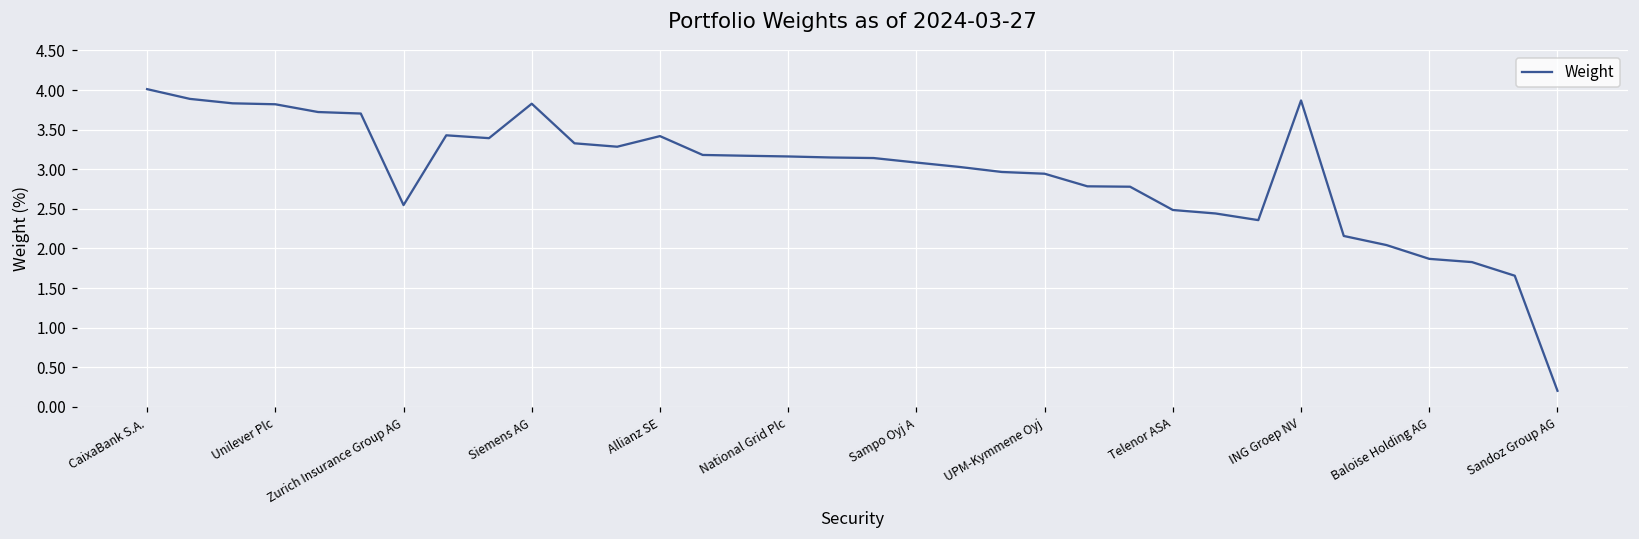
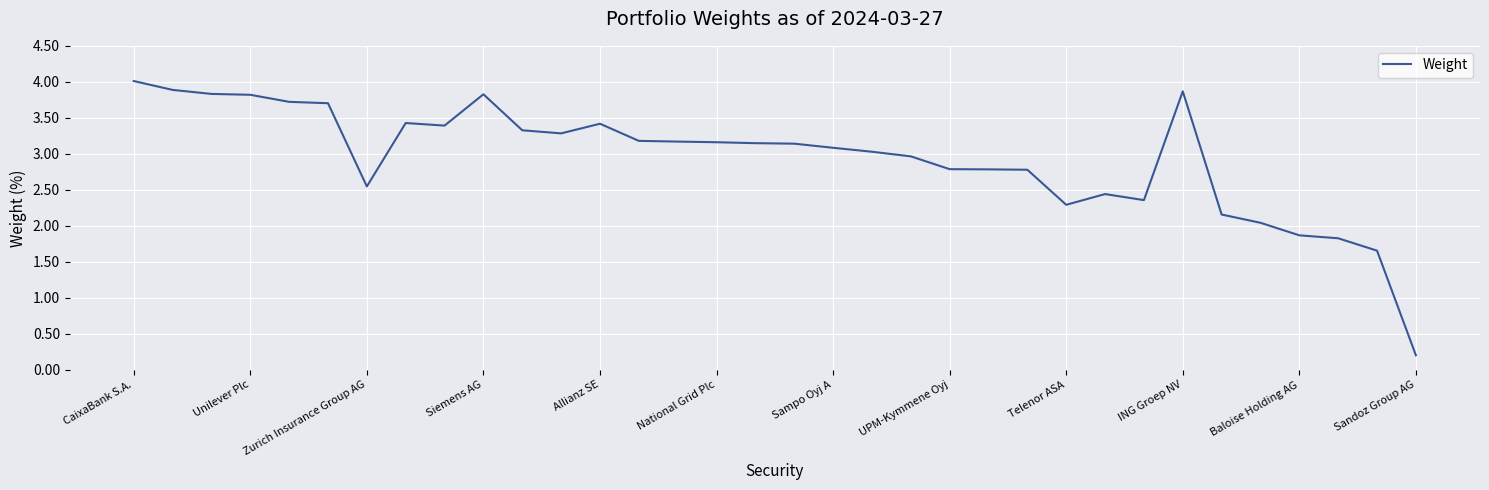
  {
    "CaixaBank S.A.": 4.0,
    "Unilever Plc": 3.8,
    "Zurich Insurance Group AG": 2.5,
    "Siemens AG": 3.8,
    "Allianz SE": 3.4,
    "National Grid Plc": 3.2,
    "Sampo Oyj A": 3.1,
-   "UPM-Kymmene Oyj": 2.9,
-   "Telenor ASA": 2.5,
+   "UPM-Kymmene Oyj": 2.8,
+   "Telenor ASA": 2.3,
    "ING Groep NV": 3.9,
    "Baloise Holding AG": 1.9,
    "Sandoz Group AG": 0.2
  }
